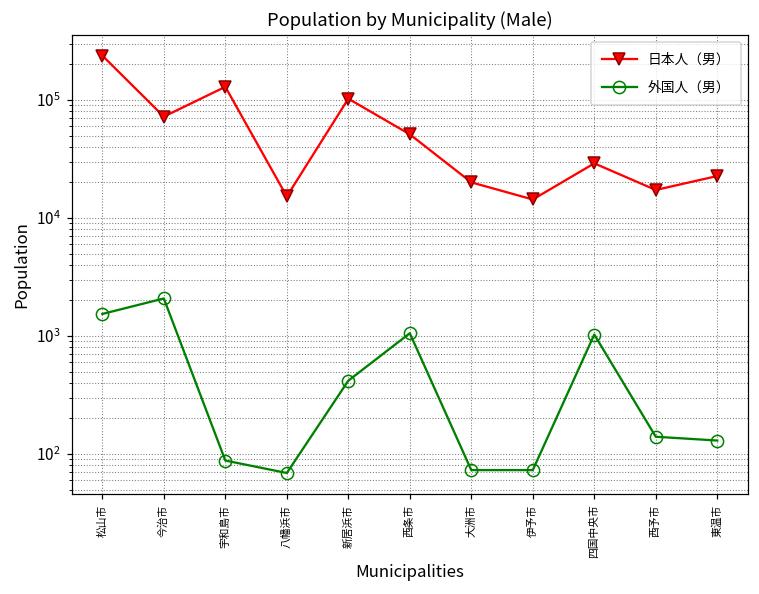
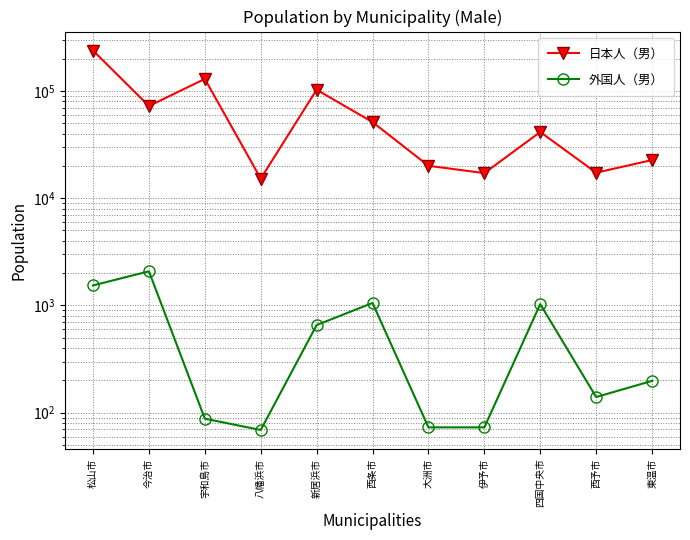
  {
    "日本人（男）": {
      "松山市": 240000,
      "今治市": 70000,
      "宇和島市": 130000,
      "八幡浜市": 15000,
      "新居浜市": 100000,
      "西条市": 50000,
      "大洲市": 20000,
-     "伊予市": 14000,
-     "四国中央市": 29000,
+     "伊予市": 17000,
+     "四国中央市": 41000,
      "西予市": 17000,
      "東温市": 23000
    },
    "外国人（男）": {
      "松山市": 1500,
      "今治市": 2100,
      "宇和島市": 90,
      "八幡浜市": 70,
-     "新居浜市": 420,
+     "新居浜市": 700,
      "西条市": 1100,
      "大洲市": 70,
      "伊予市": 70,
      "四国中央市": 1000,
      "西予市": 140,
-     "東温市": 130
+     "東温市": 200
    }
  }
